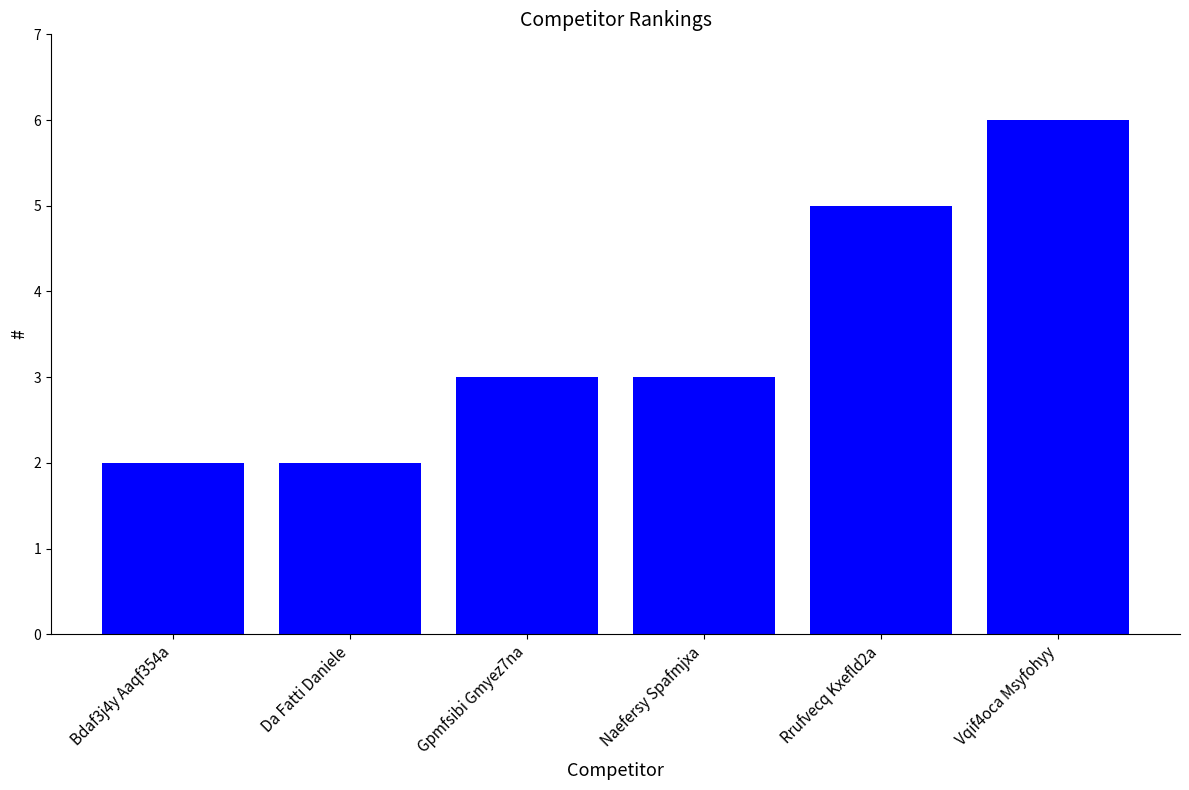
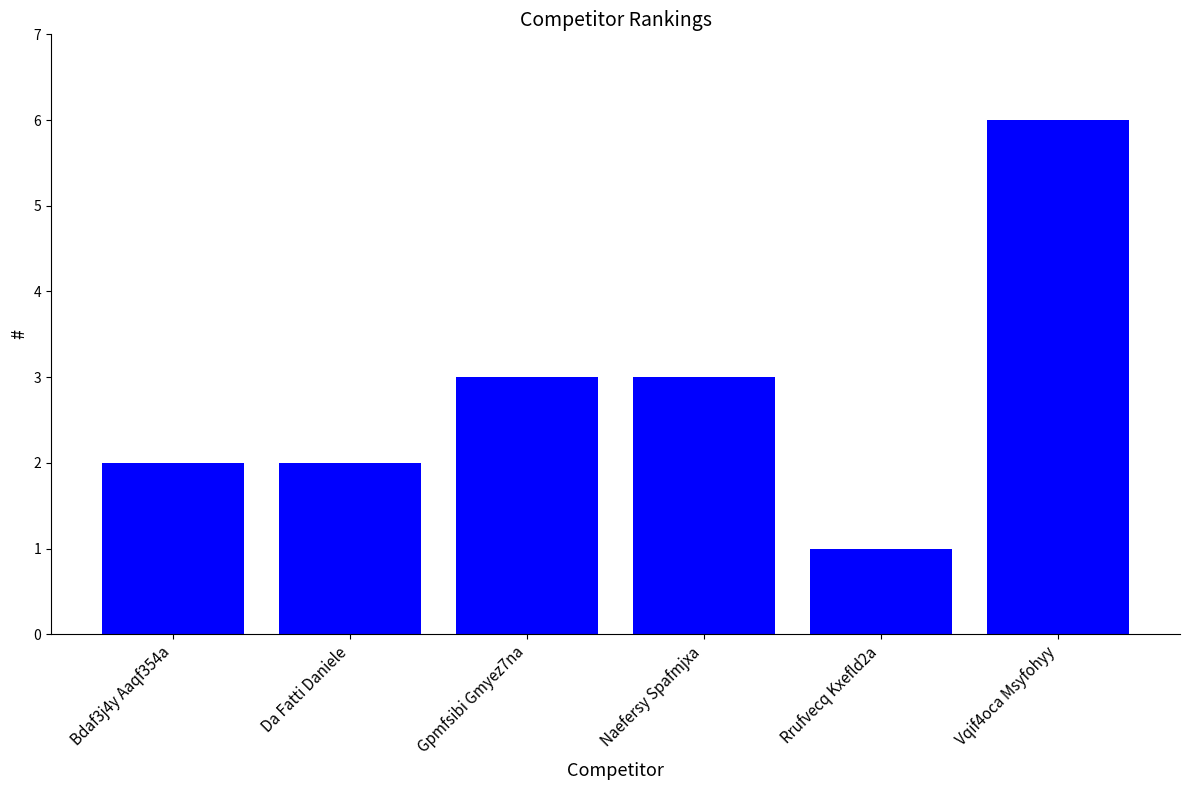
  {
    "Bdaf3j4y Aaqf354a": 2,
    "Da Fatti Daniele": 2,
    "Gpmfsibi Gmyez7na": 3,
    "Naefersy Spafmjxa": 3,
-   "Rrufvecq Kxefld2a": 5,
+   "Rrufvecq Kxefld2a": 1,
    "Vqif4oca Msyfohyy": 6
  }
